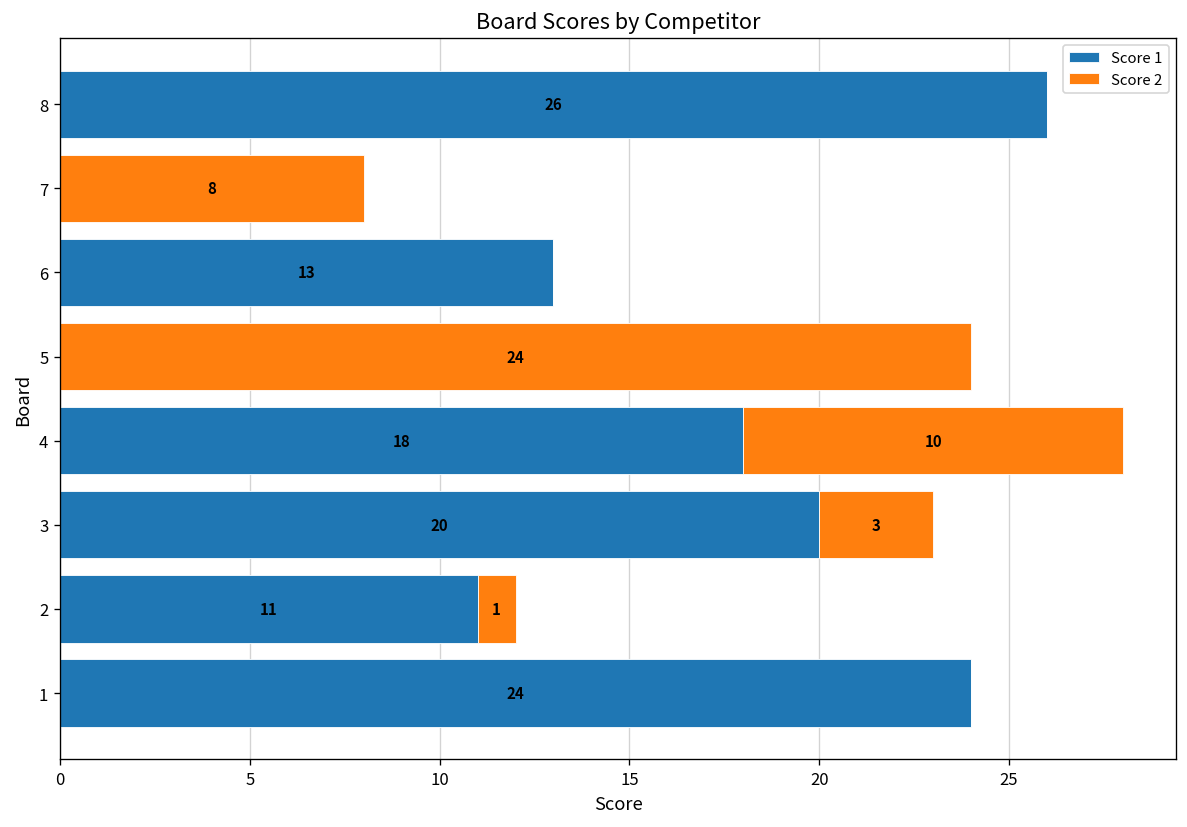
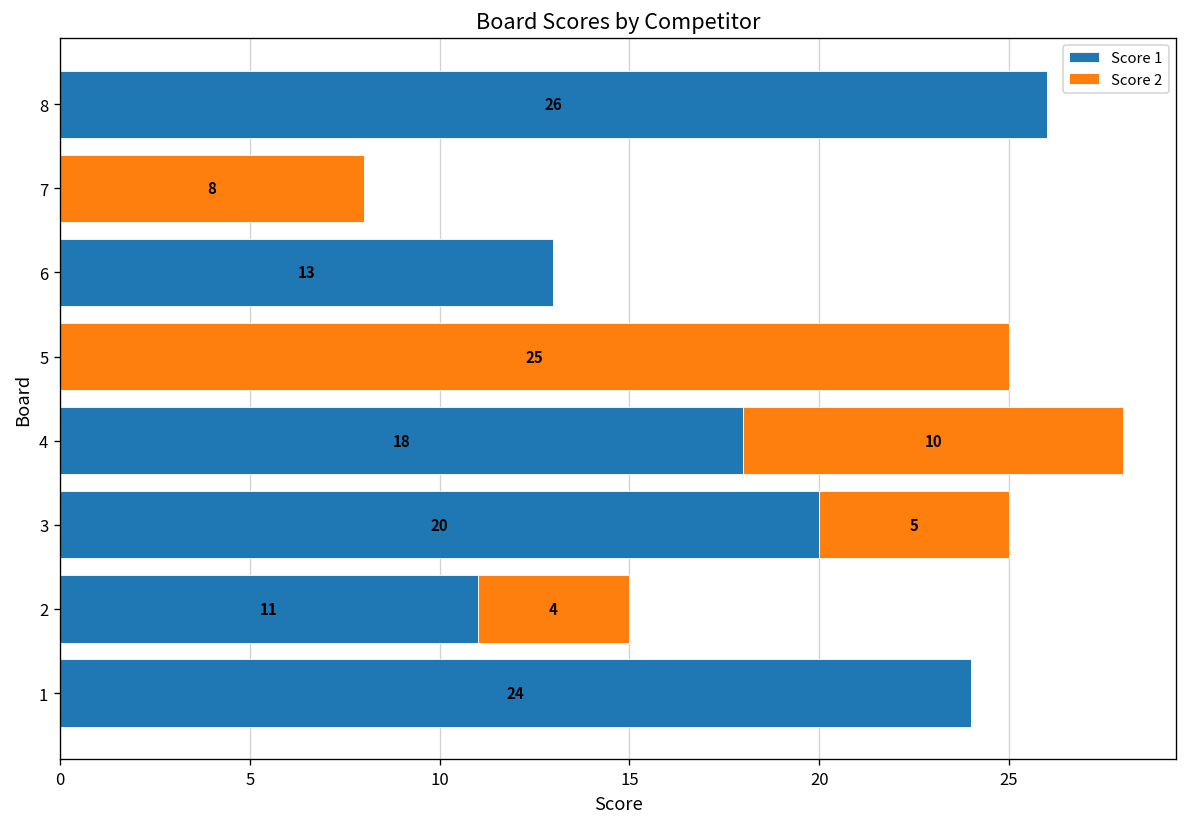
  {
    "Score 1": {
      "8": 26,
      "6": 13,
      "4": 18,
      "3": 20,
      "2": 11,
      "1": 24
    },
    "Score 2": {
      "7": 8,
-     "5": 24,
+     "5": 25,
      "4": 10,
-     "3": 3,
-     "2": 1
+     "3": 5,
+     "2": 4
    }
  }
